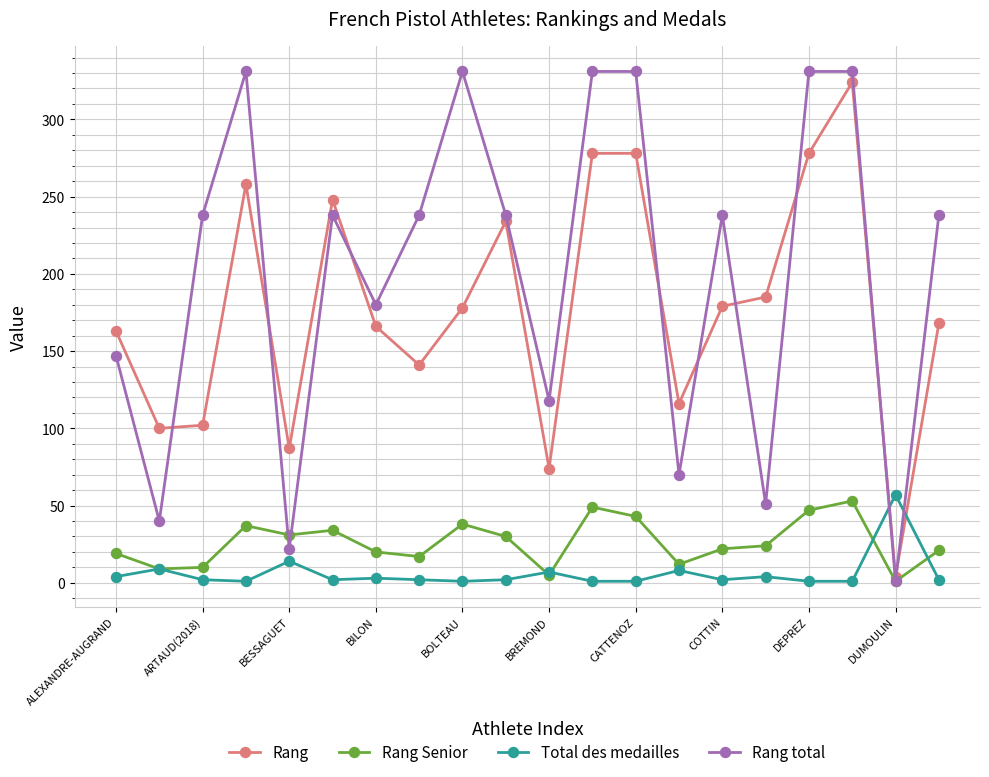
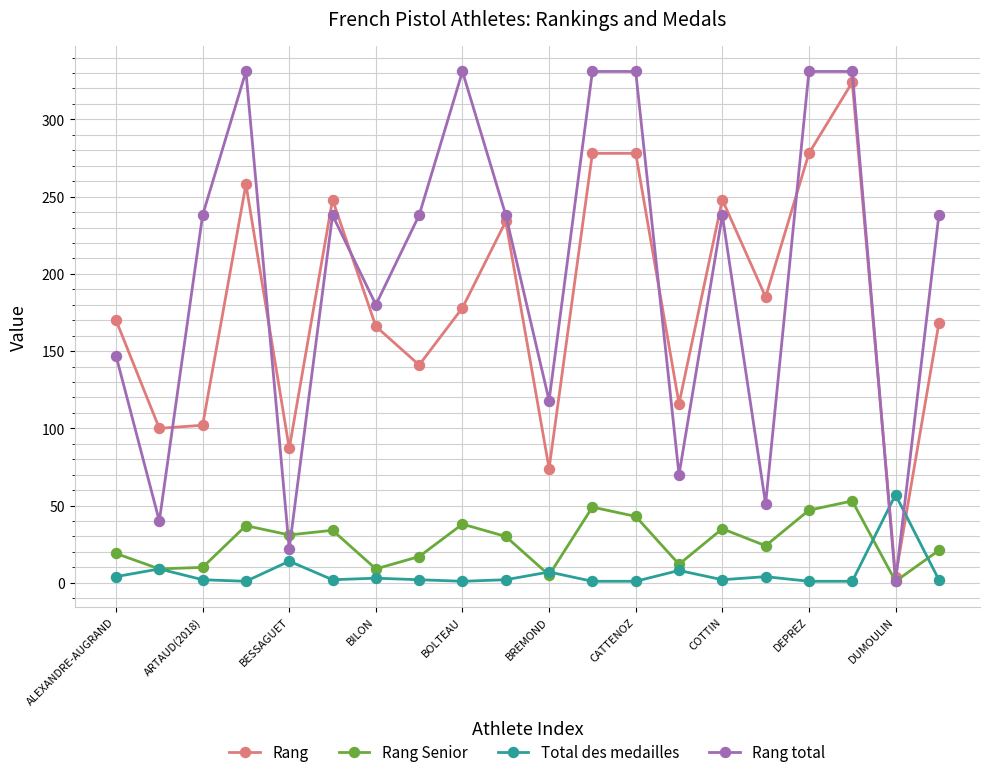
  {
    "Rang": {
-     "ALEXANDRE-AUGRAND": 163,
+     "ALEXANDRE-AUGRAND": 170,
      "ARTAUD(2018)": 102,
      "BESSAGUET": 87,
      "BILON": 166,
      "BOLTEAU": 178,
      "BREMOND": 74,
      "CATTENOZ": 278,
-     "COTTIN": 179,
+     "COTTIN": 248,
      "DEPREZ": 278,
      "DUMOULIN": 4
    },
    "Rang Senior": {
      "ALEXANDRE-AUGRAND": 19,
      "ARTAUD(2018)": 10,
      "BESSAGUET": 31,
-     "BILON": 20,
+     "BILON": 9,
      "BOLTEAU": 38,
      "BREMOND": 5,
      "CATTENOZ": 43,
-     "COTTIN": 22,
+     "COTTIN": 35,
      "DEPREZ": 47
    },
    "Total des medailles": {
      "ALEXANDRE-AUGRAND": 4,
      "ARTAUD(2018)": 2,
      "BESSAGUET": 14,
      "BILON": 3,
      "BOLTEAU": 1,
      "BREMOND": 7,
      "CATTENOZ": 1,
      "COTTIN": 2,
      "DEPREZ": 1,
      "DUMOULIN": 57
    },
    "Rang total": {
      "ALEXANDRE-AUGRAND": 147,
      "ARTAUD(2018)": 238,
      "BESSAGUET": 22,
      "BILON": 180,
      "BOLTEAU": 331,
      "BREMOND": 118,
      "CATTENOZ": 331,
      "COTTIN": 238,
      "DEPREZ": 331
    }
  }
